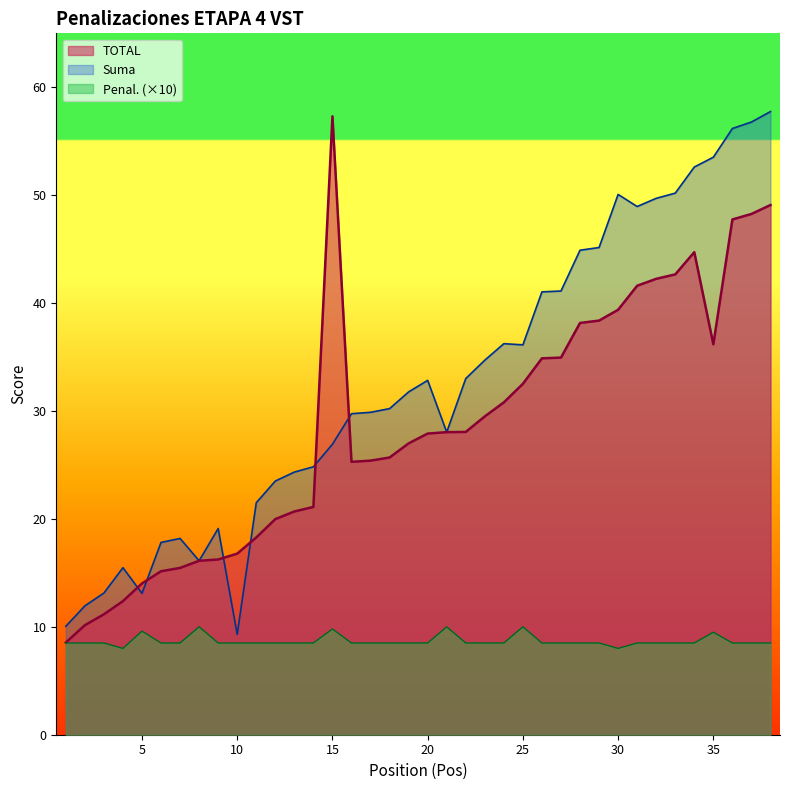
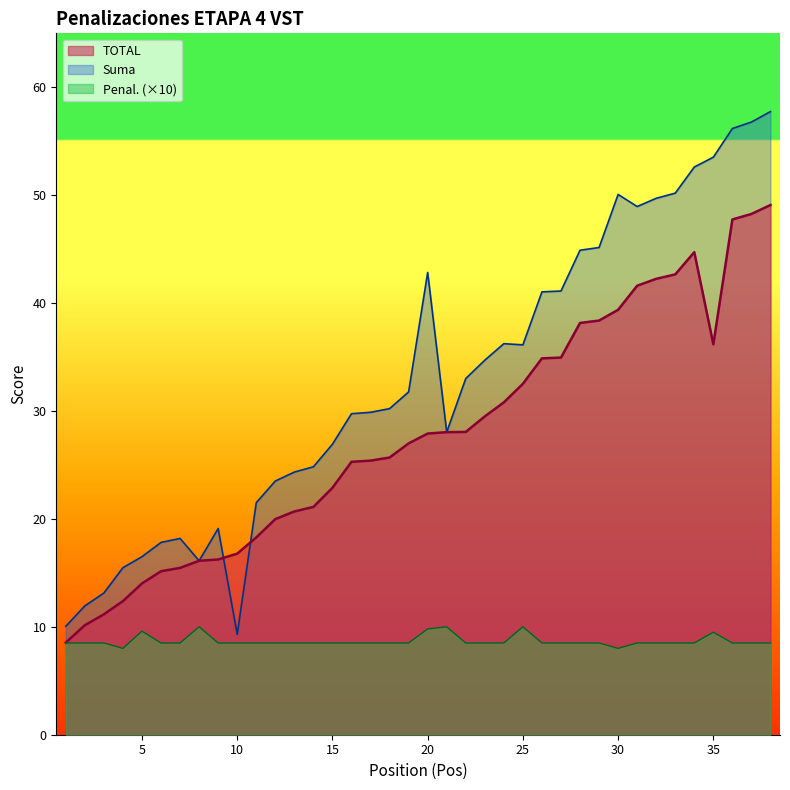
  {
    "TOTAL": {
      "5": 14.0,
      "10": 16.8,
-     "15": 57.3,
+     "15": 22.9,
      "20": 27.9,
      "25": 32.5,
      "30": 39.4,
      "35": 36.2
    },
    "Suma": {
-     "5": 13.1,
+     "5": 16.5,
      "10": 9.3,
      "15": 26.9,
-     "20": 32.8,
+     "20": 42.8,
      "25": 36.1,
      "30": 50.1,
      "35": 53.5
    },
    "Penal. (×10)": {
      "5": 9.6,
      "10": 8.5,
-     "15": 9.8,
-     "20": 8.5,
+     "15": 8.5,
+     "20": 9.8,
      "25": 10.0,
      "30": 8.0,
      "35": 9.5
    }
  }
